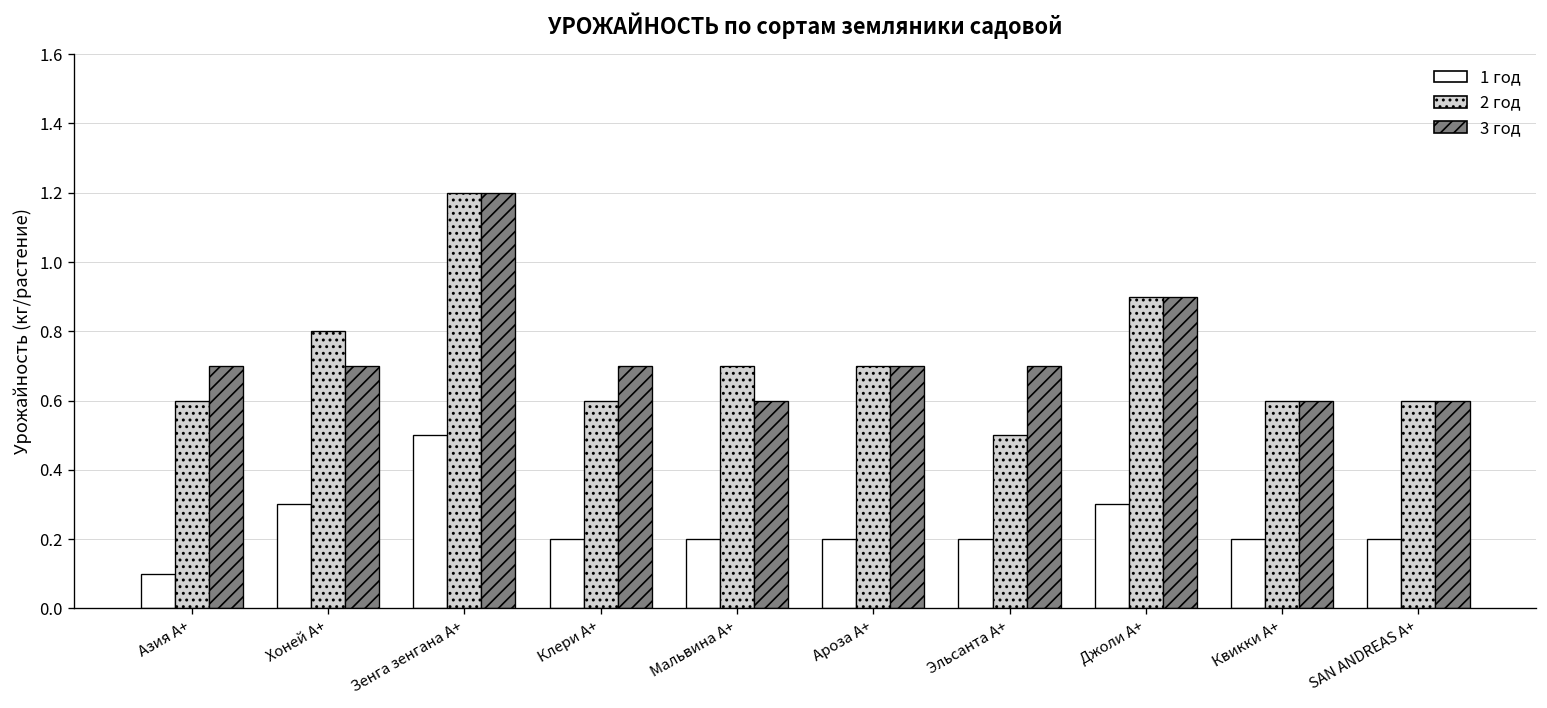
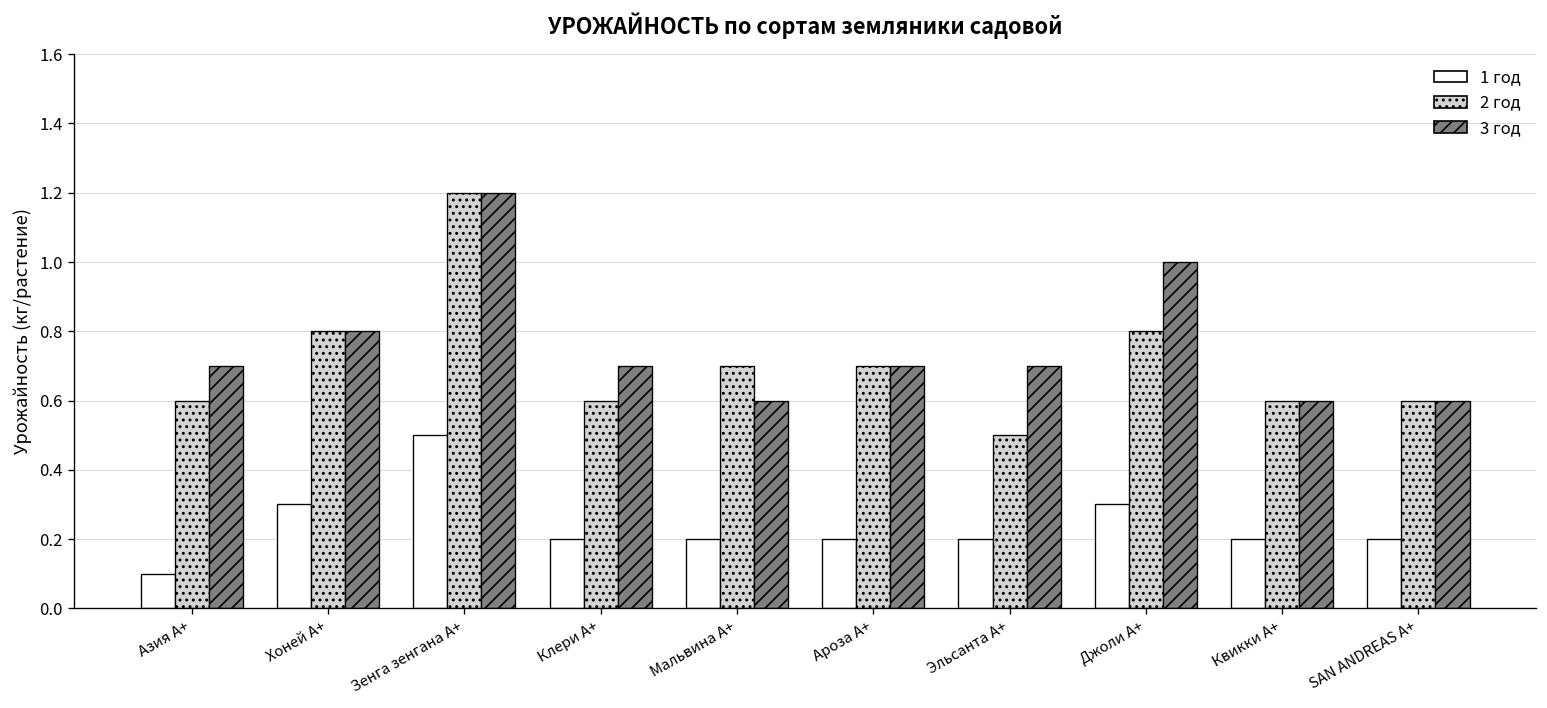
  {
    "1 год": {
      "Азия А+": 0.1,
      "Хоней А+": 0.3,
      "Зенга зенгана А+": 0.5,
      "Клери А+": 0.2,
      "Мальвина А+": 0.2,
      "Ароза А+": 0.2,
      "Эльсанта А+": 0.2,
      "Джоли А+": 0.3,
      "Квикки А+": 0.2,
      "SAN ANDREAS А+": 0.2
    },
    "2 год": {
      "Азия А+": 0.6,
      "Хоней А+": 0.8,
      "Зенга зенгана А+": 1.2,
      "Клери А+": 0.6,
      "Мальвина А+": 0.7,
      "Ароза А+": 0.7,
      "Эльсанта А+": 0.5,
-     "Джоли А+": 0.9,
+     "Джоли А+": 0.8,
      "Квикки А+": 0.6,
      "SAN ANDREAS А+": 0.6
    },
    "3 год": {
      "Азия А+": 0.7,
-     "Хоней А+": 0.7,
+     "Хоней А+": 0.8,
      "Зенга зенгана А+": 1.2,
      "Клери А+": 0.7,
      "Мальвина А+": 0.6,
      "Ароза А+": 0.7,
      "Эльсанта А+": 0.7,
-     "Джоли А+": 0.9,
+     "Джоли А+": 1.0,
      "Квикки А+": 0.6,
      "SAN ANDREAS А+": 0.6
    }
  }
